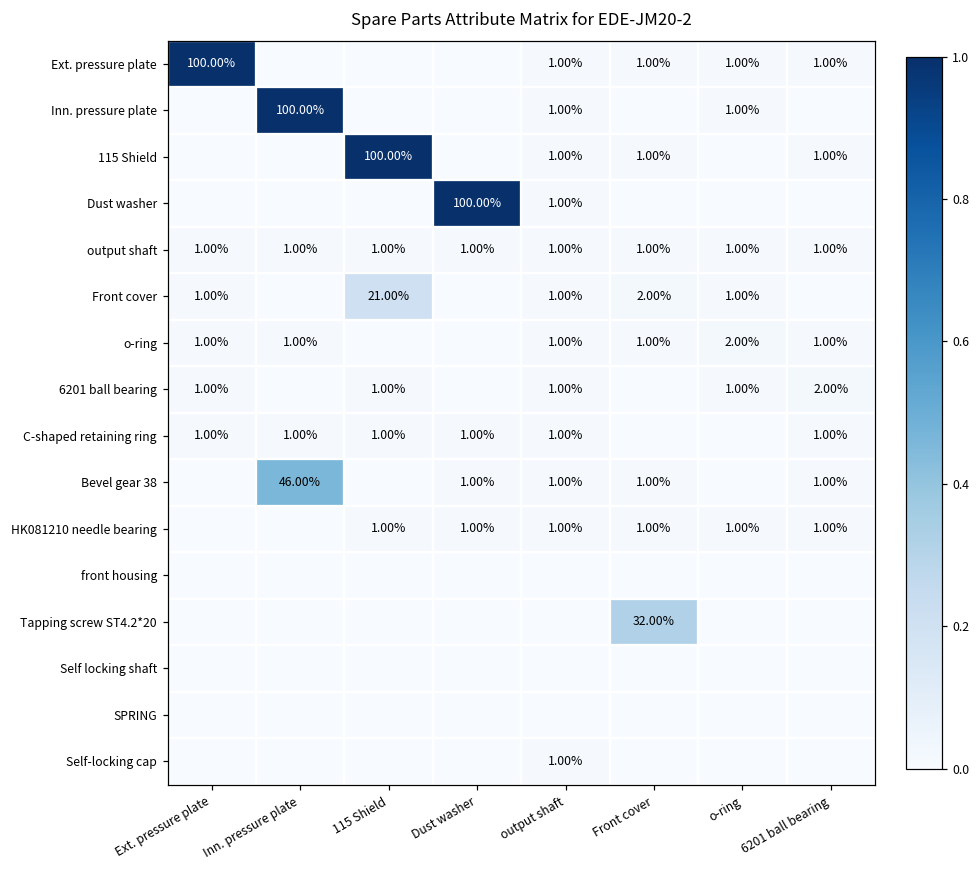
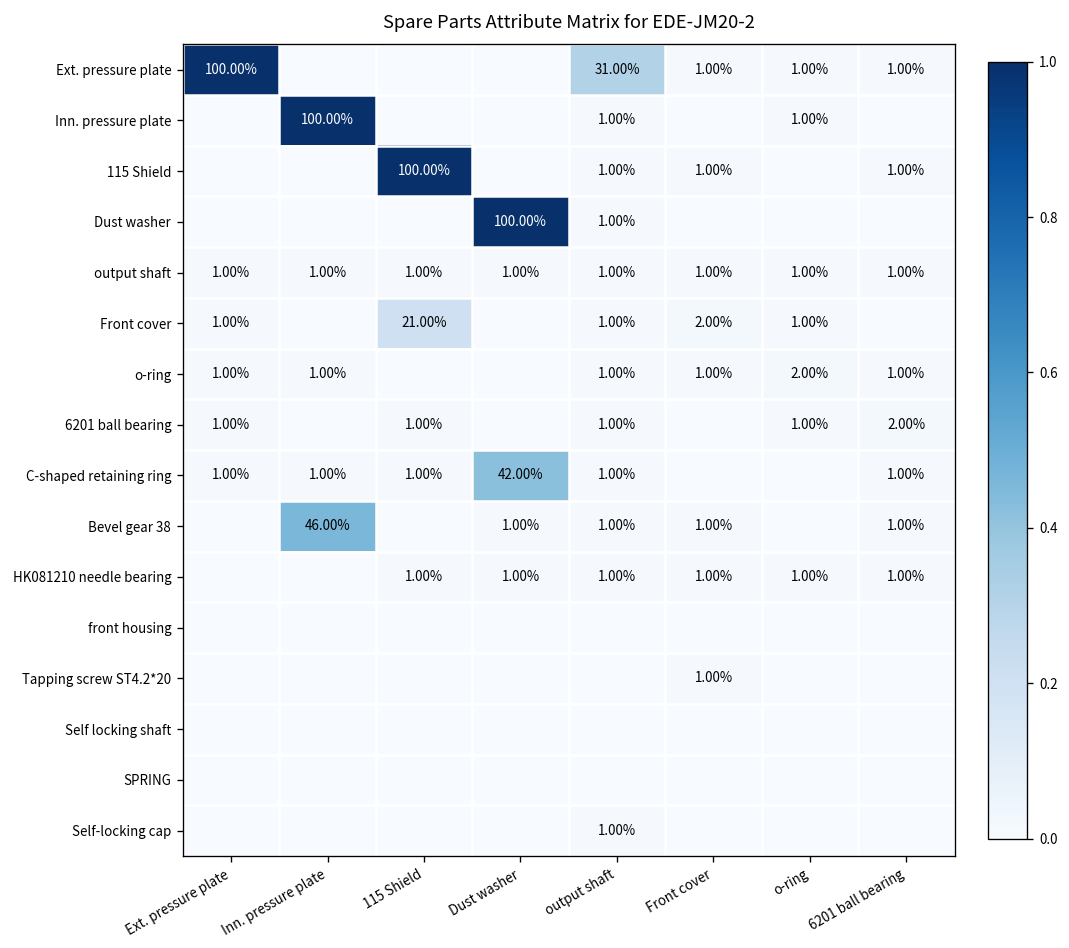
  {
    "Ext. pressure plate": {
      "Ext. pressure plate": "100.00%",
-     "output shaft": "1.00%",
+     "output shaft": "31.00%",
      "Front cover": "1.00%",
      "o-ring": "1.00%",
      "6201 ball bearing": "1.00%"
    },
    "Inn. pressure plate": {
      "Inn. pressure plate": "100.00%",
      "output shaft": "1.00%",
      "o-ring": "1.00%"
    },
    "115 Shield": {
      "115 Shield": "100.00%",
      "output shaft": "1.00%",
      "Front cover": "1.00%",
      "6201 ball bearing": "1.00%"
    },
    "Dust washer": {
      "Dust washer": "100.00%",
      "output shaft": "1.00%"
    },
    "output shaft": {
      "Ext. pressure plate": "1.00%",
      "Inn. pressure plate": "1.00%",
      "115 Shield": "1.00%",
      "Dust washer": "1.00%",
      "output shaft": "1.00%",
      "Front cover": "1.00%",
      "o-ring": "1.00%",
      "6201 ball bearing": "1.00%"
    },
    "Front cover": {
      "Ext. pressure plate": "1.00%",
      "115 Shield": "21.00%",
      "output shaft": "1.00%",
      "Front cover": "2.00%",
      "o-ring": "1.00%"
    },
    "o-ring": {
      "Ext. pressure plate": "1.00%",
      "Inn. pressure plate": "1.00%",
      "output shaft": "1.00%",
      "Front cover": "1.00%",
      "o-ring": "2.00%",
      "6201 ball bearing": "1.00%"
    },
    "6201 ball bearing": {
      "Ext. pressure plate": "1.00%",
      "115 Shield": "1.00%",
      "output shaft": "1.00%",
      "o-ring": "1.00%",
      "6201 ball bearing": "2.00%"
    },
    "C-shaped retaining ring": {
      "Ext. pressure plate": "1.00%",
      "Inn. pressure plate": "1.00%",
      "115 Shield": "1.00%",
-     "Dust washer": "1.00%",
+     "Dust washer": "42.00%",
      "output shaft": "1.00%",
      "6201 ball bearing": "1.00%"
    },
    "Bevel gear 38": {
      "Inn. pressure plate": "46.00%",
      "Dust washer": "1.00%",
      "output shaft": "1.00%",
      "Front cover": "1.00%",
      "6201 ball bearing": "1.00%"
    },
    "HK081210 needle bearing": {
      "115 Shield": "1.00%",
      "Dust washer": "1.00%",
      "output shaft": "1.00%",
      "Front cover": "1.00%",
      "o-ring": "1.00%",
      "6201 ball bearing": "1.00%"
    },
    "Tapping screw ST4.2*20": {
-     "Front cover": "32.00%"
+     "Front cover": "1.00%"
    },
    "Self-locking cap": {
      "output shaft": "1.00%"
    }
  }
